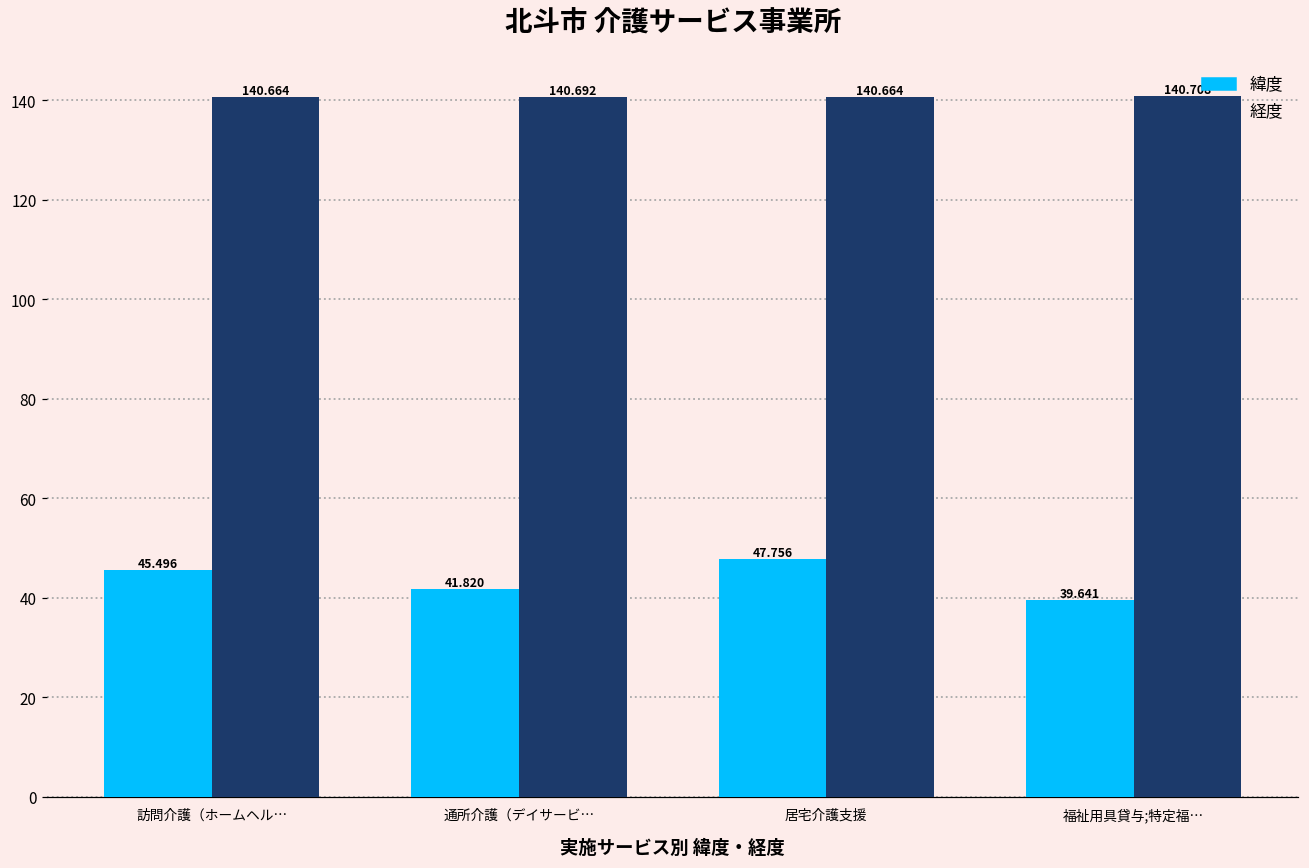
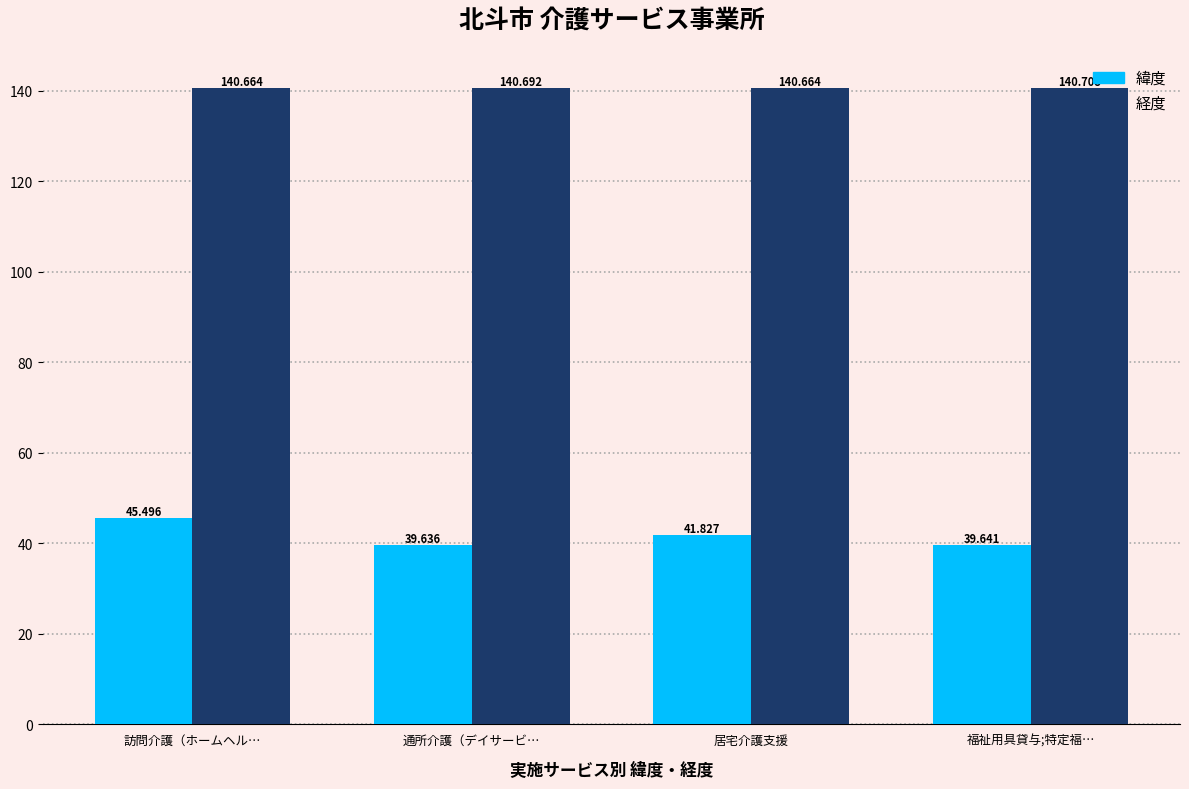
  {
    "緯度": {
      "訪問介護（ホームヘル…": 45.496,
-     "通所介護（デイサービ…": 41.820,
-     "居宅介護支援": 47.756,
+     "通所介護（デイサービ…": 39.636,
+     "居宅介護支援": 41.827,
      "福祉用具貸与;特定福…": 39.641
    },
    "経度": {
      "訪問介護（ホームヘル…": 140.664,
      "通所介護（デイサービ…": 140.692,
      "居宅介護支援": 140.664,
      "福祉用具貸与;特定福…": 140.708
    }
  }
